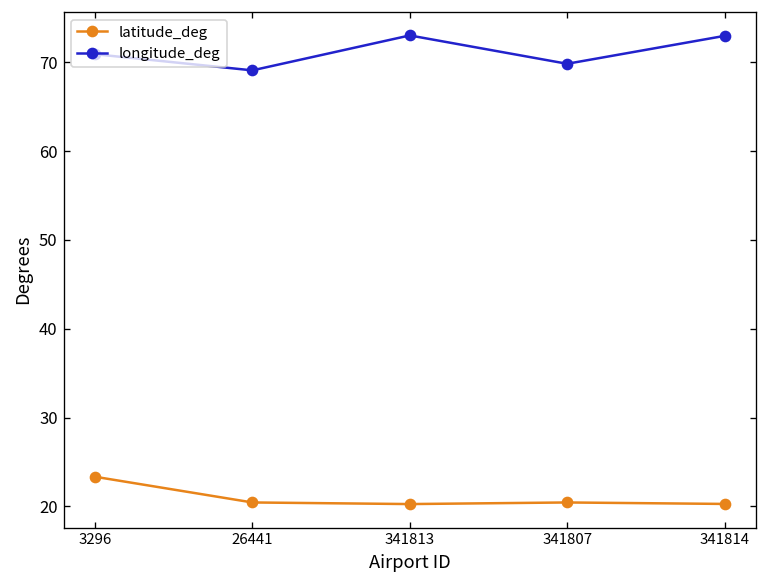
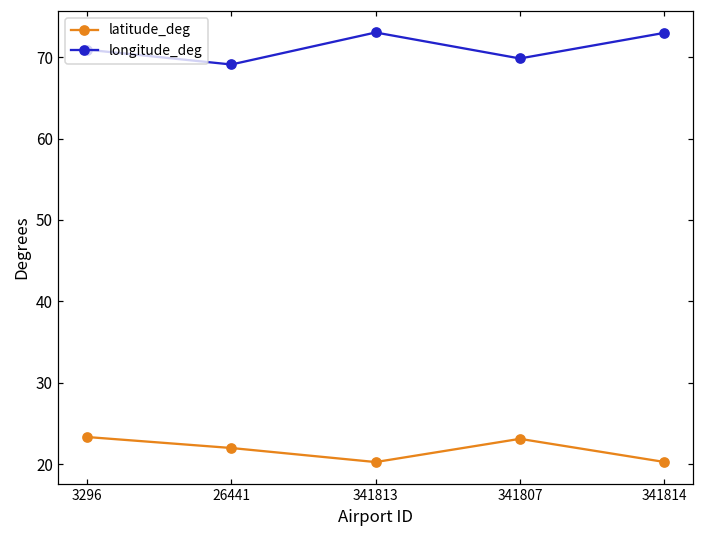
  {
    "latitude_deg": {
      "3296": 23,
-     "26441": 20,
+     "26441": 22,
      "341813": 20,
-     "341807": 20,
+     "341807": 23,
      "341814": 20
    },
    "longitude_deg": {
      "26441": 69,
      "341813": 73,
      "341807": 70,
      "341814": 73
    }
  }
